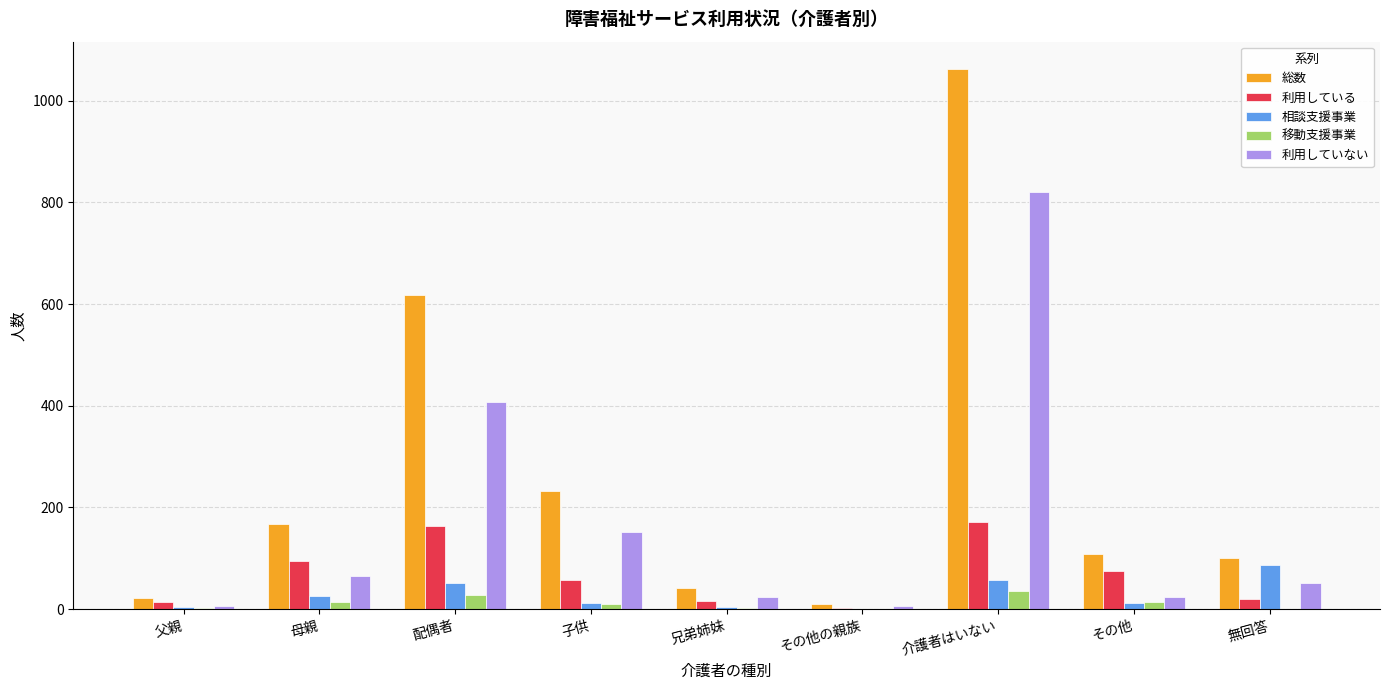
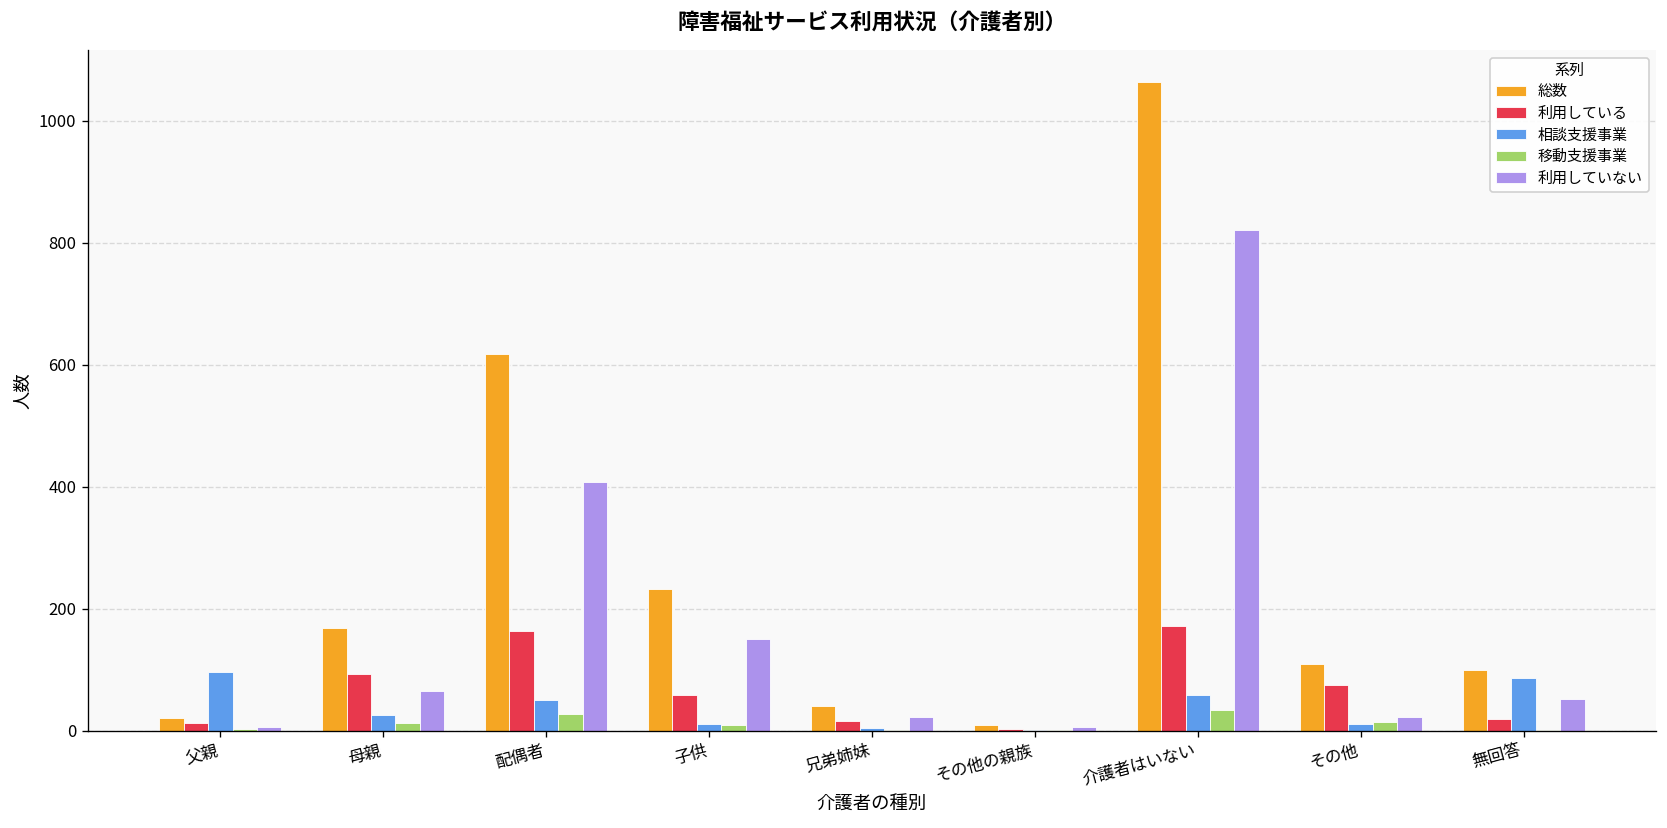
  {
    "総数": {
      "父親": 20,
      "母親": 170,
      "配偶者": 620,
      "子供": 230,
      "兄弟姉妹": 40,
      "その他の親族": 10,
      "介護者はいない": 1060,
      "その他": 110,
      "無回答": 100
    },
    "利用している": {
      "父親": 10,
      "母親": 90,
      "配偶者": 160,
      "子供": 60,
      "兄弟姉妹": 20,
      "介護者はいない": 170,
      "その他": 80,
      "無回答": 20
    },
    "相談支援事業": {
-     "父親": 0,
+     "父親": 100,
      "母親": 30,
      "配偶者": 50,
      "子供": 10,
      "介護者はいない": 60,
      "その他": 10,
      "無回答": 90
    },
    "移動支援事業": {
      "母親": 10,
      "配偶者": 30,
      "子供": 10,
      "介護者はいない": 40,
      "その他": 10
    },
    "利用していない": {
      "父親": 10,
      "母親": 70,
      "配偶者": 410,
      "子供": 150,
      "兄弟姉妹": 20,
      "その他の親族": 10,
      "介護者はいない": 820,
      "その他": 20,
      "無回答": 50
    }
  }
